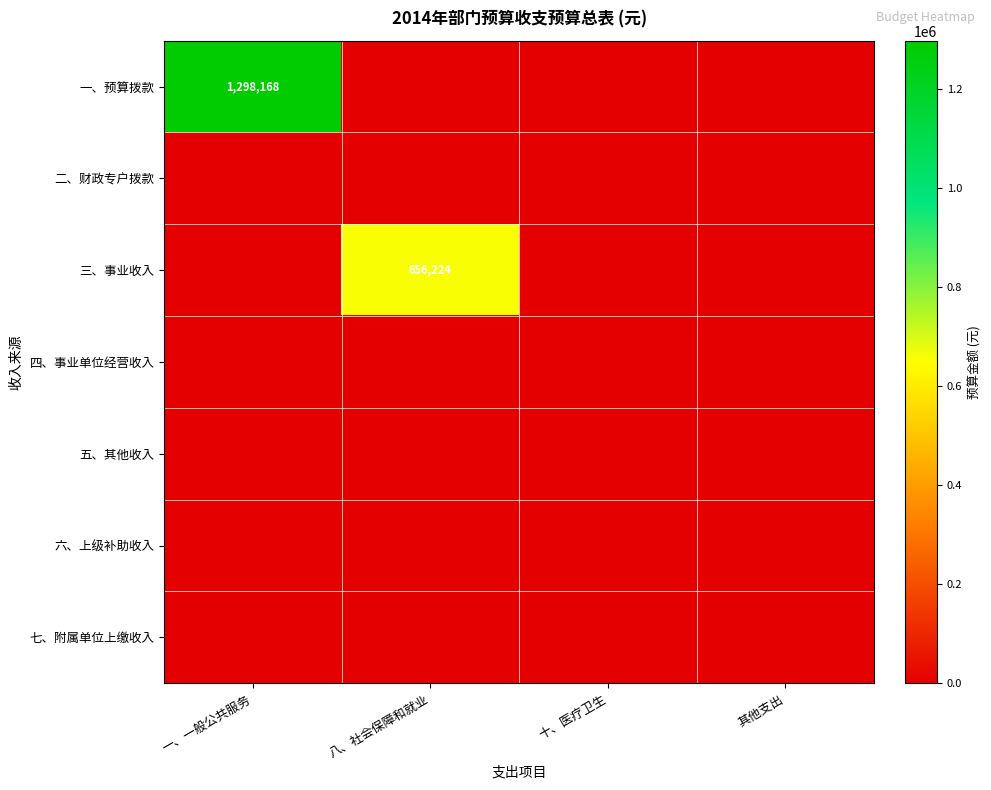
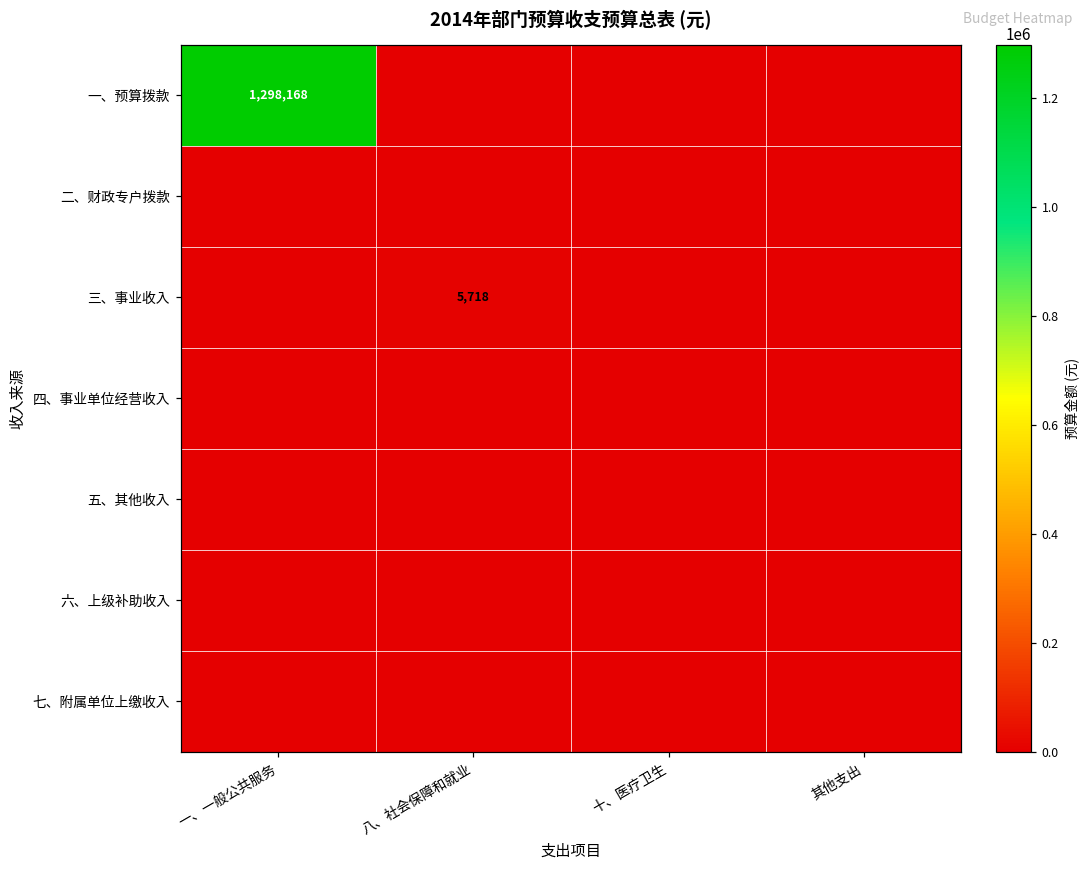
  {
    "一、预算拨款": {
      "一、一般公共服务": "1,298,168"
    },
    "三、事业收入": {
-     "八、社会保障和就业": "656,224"
+     "八、社会保障和就业": "5,718"
    }
  }
